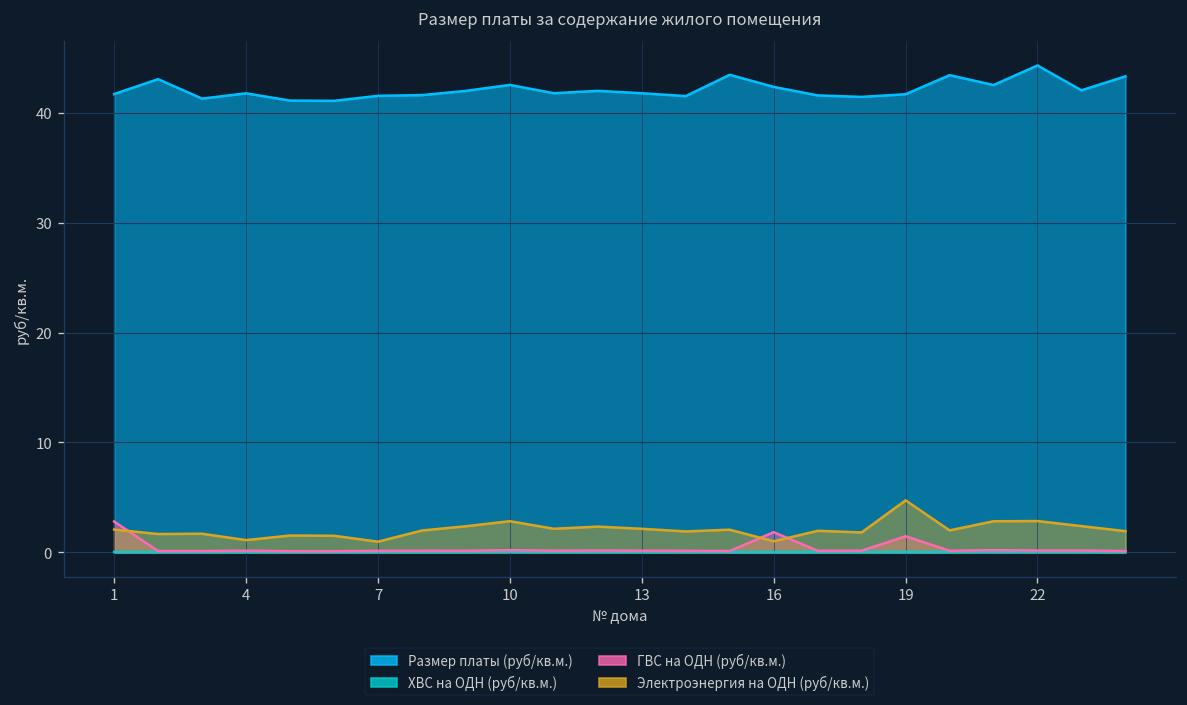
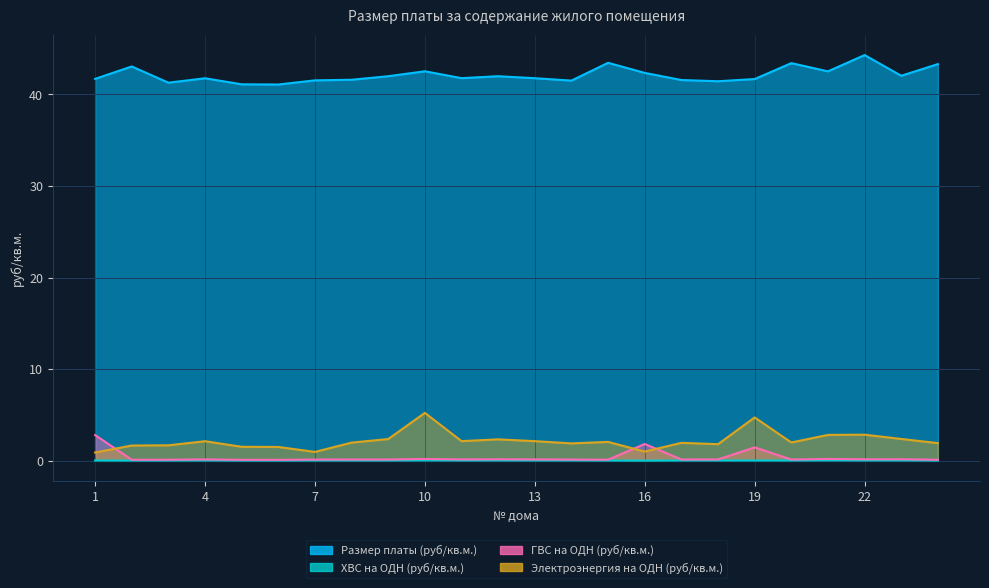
  {
    "ГВС на ОДН (руб/кв.м.)": {
      "1": 3,
      "16": 2,
      "19": 1
    },
    "Электроэнергия на ОДН (руб/кв.м.)": {
-     "1": 2,
-     "4": 1,
+     "1": 1,
+     "4": 2,
      "7": 1,
-     "10": 3,
+     "10": 5,
      "13": 2,
      "16": 1,
      "19": 5,
      "22": 3
    }
  }
